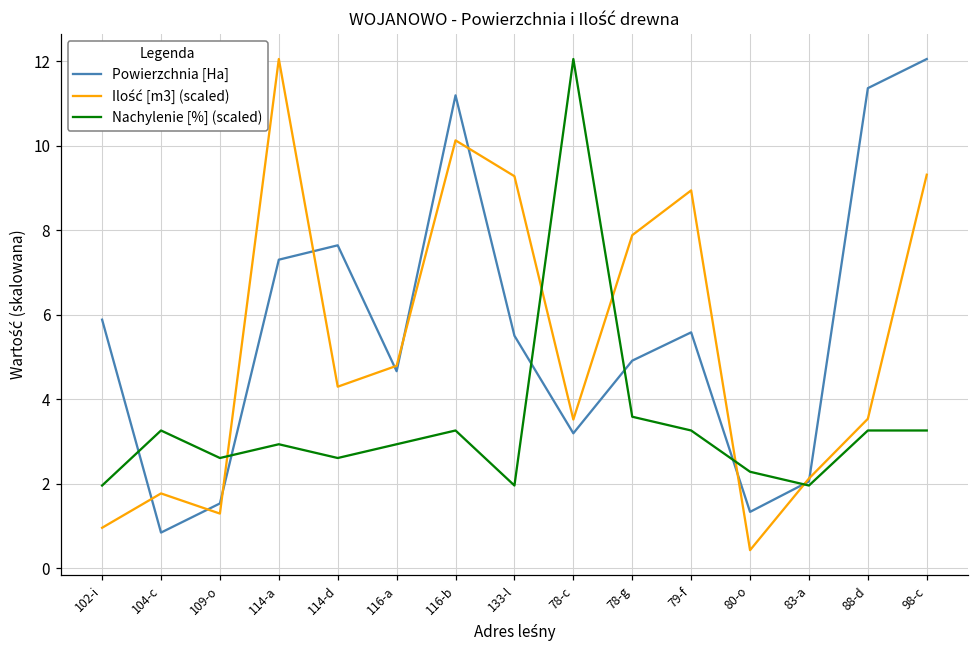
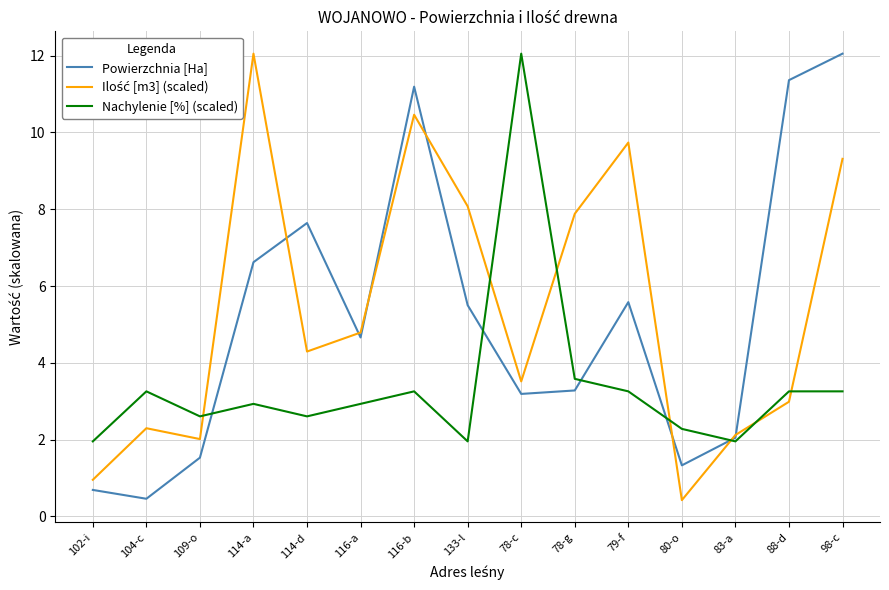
  {
    "Powierzchnia [Ha]": {
-     "102-i": 5.9,
-     "104-c": 0.8,
+     "102-i": 0.7,
+     "104-c": 0.5,
      "109-o": 1.5,
-     "114-a": 7.3,
+     "114-a": 6.6,
      "114-d": 7.6,
      "116-a": 4.7,
      "116-b": 11.2,
      "133-l": 5.5,
      "78-c": 3.2,
-     "78-g": 4.9,
+     "78-g": 3.3,
      "79-f": 5.6,
      "80-o": 1.3,
      "83-a": 2.1,
      "88-d": 11.4,
      "98-c": 12.1
    },
    "Ilość [m3] (scaled)": {
      "102-i": 1.0,
-     "104-c": 1.8,
-     "109-o": 1.3,
+     "104-c": 2.3,
+     "109-o": 2.0,
      "114-a": 12.1,
      "114-d": 4.3,
      "116-a": 4.8,
-     "116-b": 10.1,
-     "133-l": 9.3,
+     "116-b": 10.5,
+     "133-l": 8.1,
      "78-c": 3.5,
      "78-g": 7.9,
-     "79-f": 8.9,
+     "79-f": 9.7,
      "80-o": 0.4,
      "83-a": 2.1,
-     "88-d": 3.5,
+     "88-d": 3.0,
      "98-c": 9.3
    },
    "Nachylenie [%] (scaled)": {
      "102-i": 2.0,
      "104-c": 3.3,
      "109-o": 2.6,
      "114-a": 2.9,
      "114-d": 2.6,
      "116-a": 2.9,
      "116-b": 3.3,
      "133-l": 2.0,
      "78-c": 12.1,
      "78-g": 3.6,
      "79-f": 3.3,
      "80-o": 2.3,
      "83-a": 2.0,
      "88-d": 3.3,
      "98-c": 3.3
    }
  }
